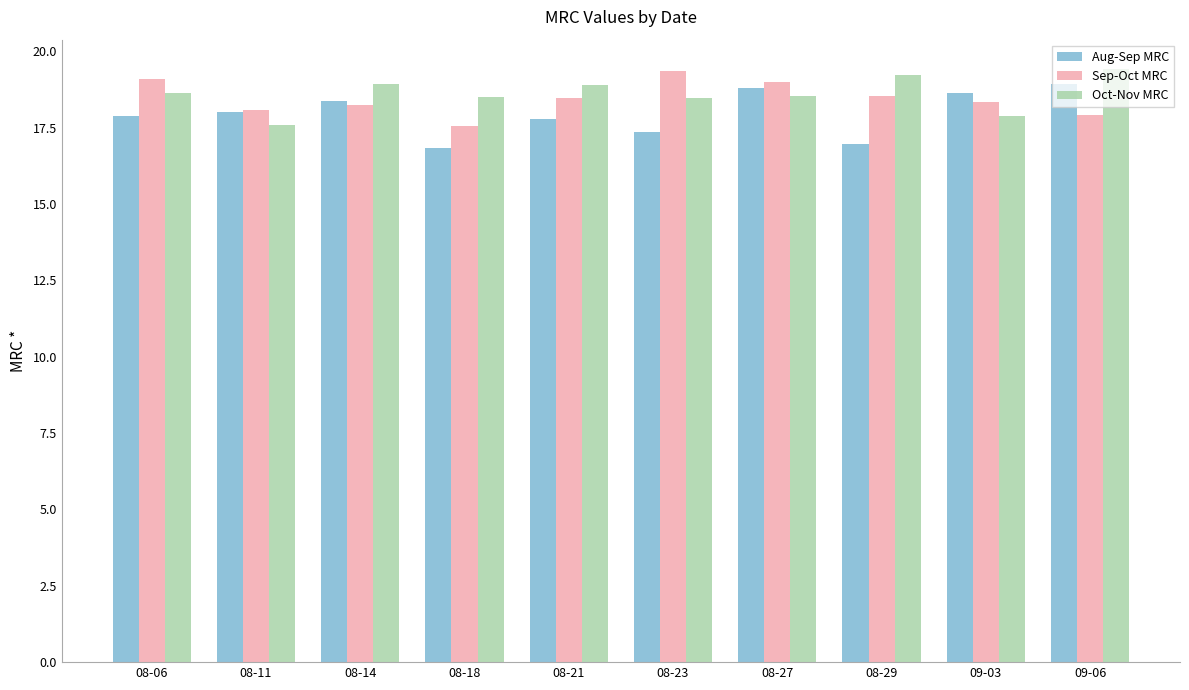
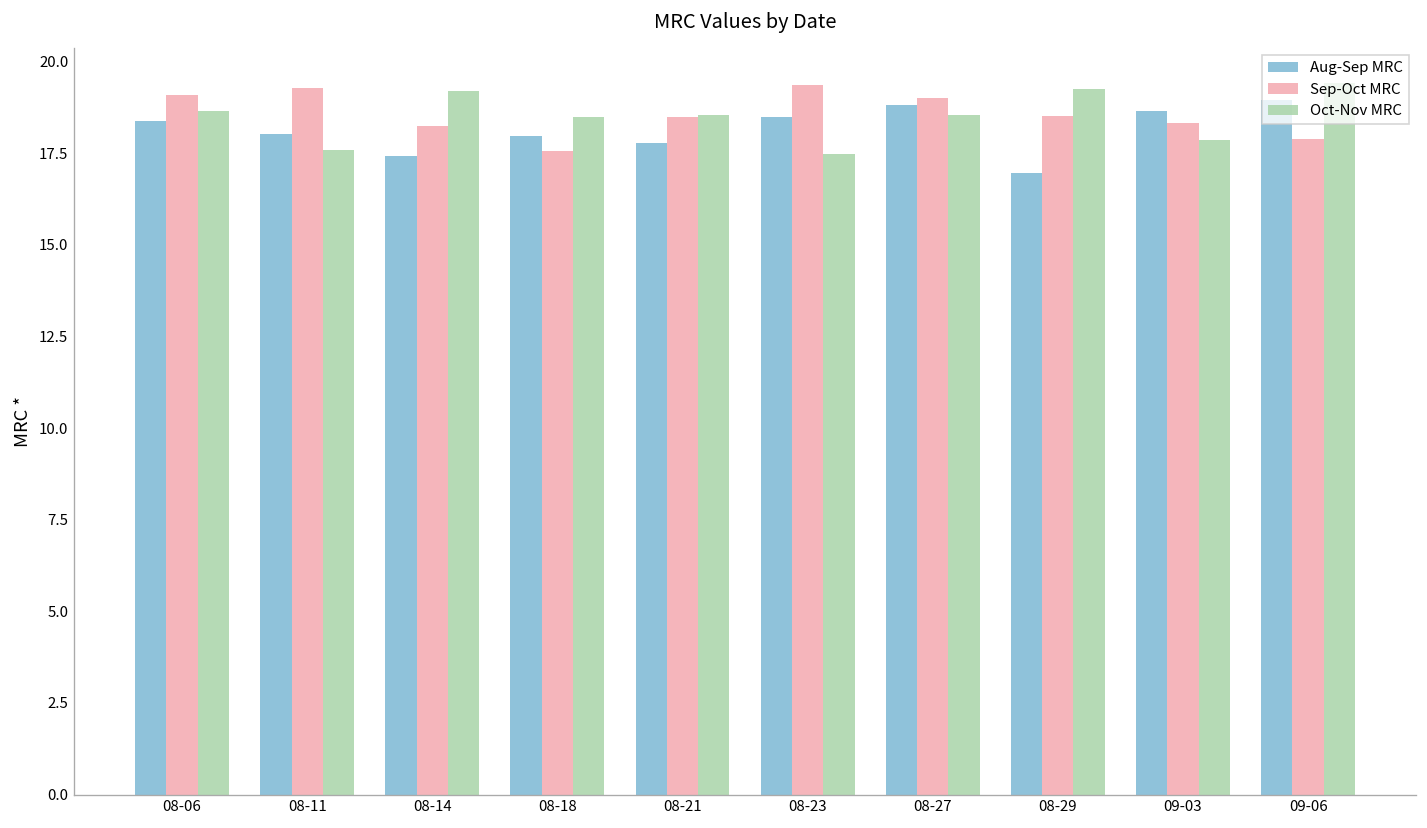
  {
    "Aug-Sep MRC": {
-     "08-06": 17.9,
+     "08-06": 18.4,
      "08-11": 18.0,
-     "08-14": 18.4,
-     "08-18": 16.8,
+     "08-14": 17.4,
+     "08-18": 18.0,
      "08-21": 17.8,
-     "08-23": 17.4,
+     "08-23": 18.5,
      "08-27": 18.8,
      "08-29": 17.0,
      "09-03": 18.6
    },
    "Sep-Oct MRC": {
      "08-06": 19.1,
-     "08-11": 18.1,
+     "08-11": 19.3,
      "08-14": 18.2,
      "08-18": 17.6,
      "08-21": 18.5,
      "08-23": 19.4,
      "08-27": 19.0,
      "08-29": 18.5,
      "09-03": 18.3,
      "09-06": 17.9
    },
    "Oct-Nov MRC": {
      "08-06": 18.6,
      "08-11": 17.6,
-     "08-14": 18.9,
+     "08-14": 19.2,
      "08-18": 18.5,
-     "08-21": 18.9,
-     "08-23": 18.5,
+     "08-21": 18.5,
+     "08-23": 17.5,
      "08-27": 18.6,
      "08-29": 19.2,
      "09-03": 17.9
    }
  }
